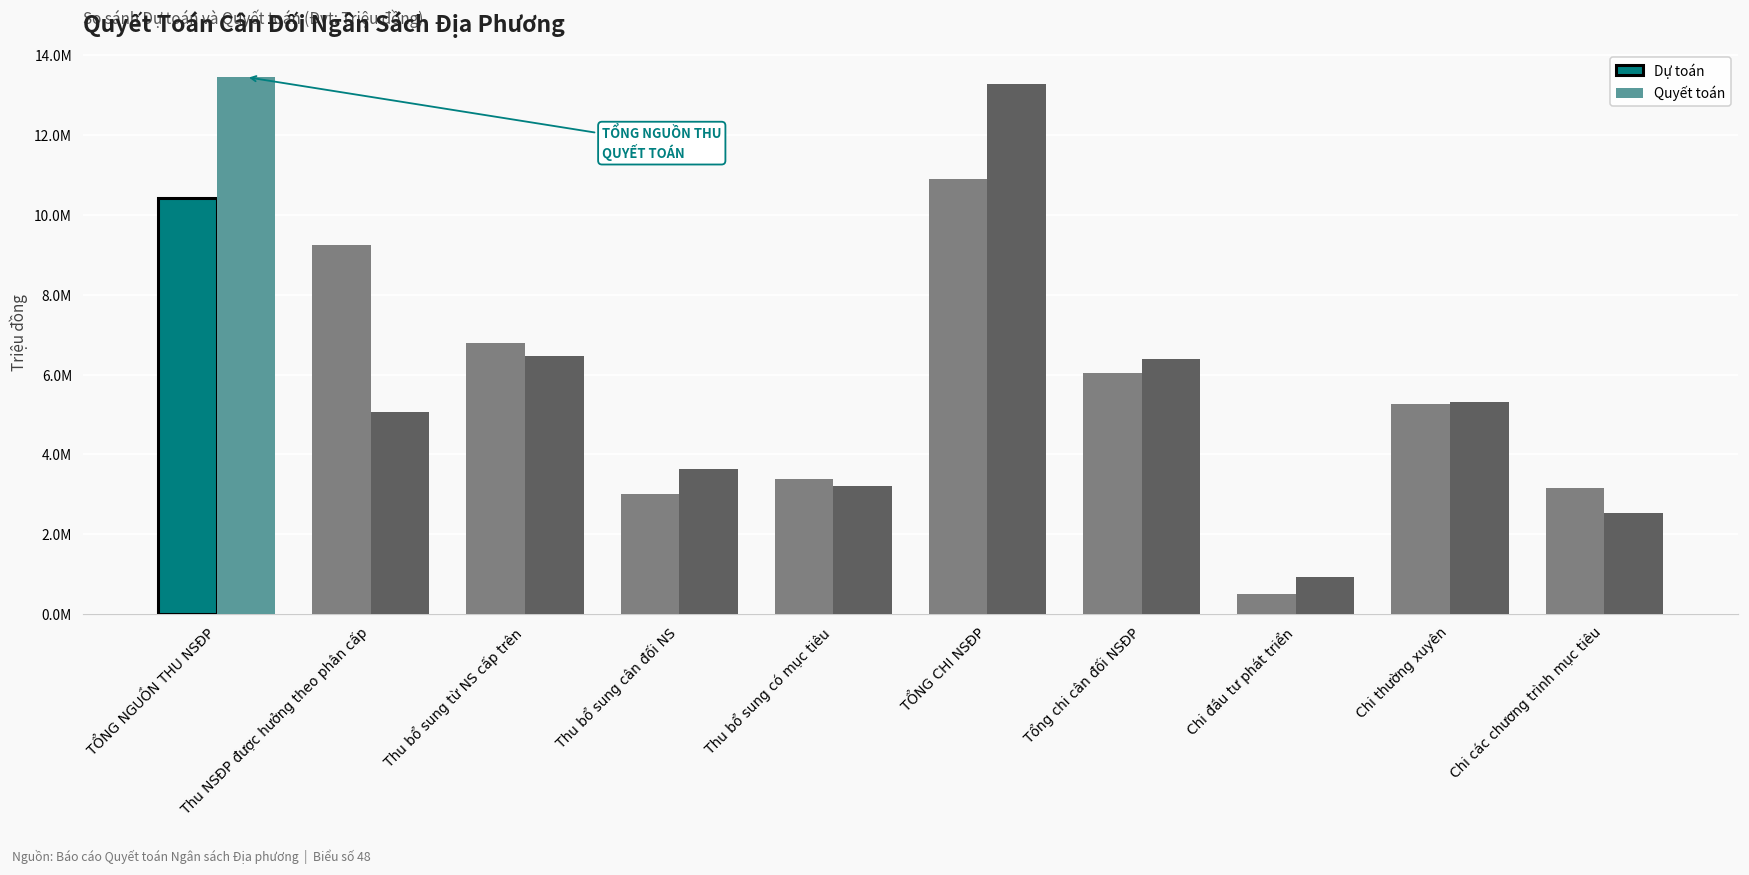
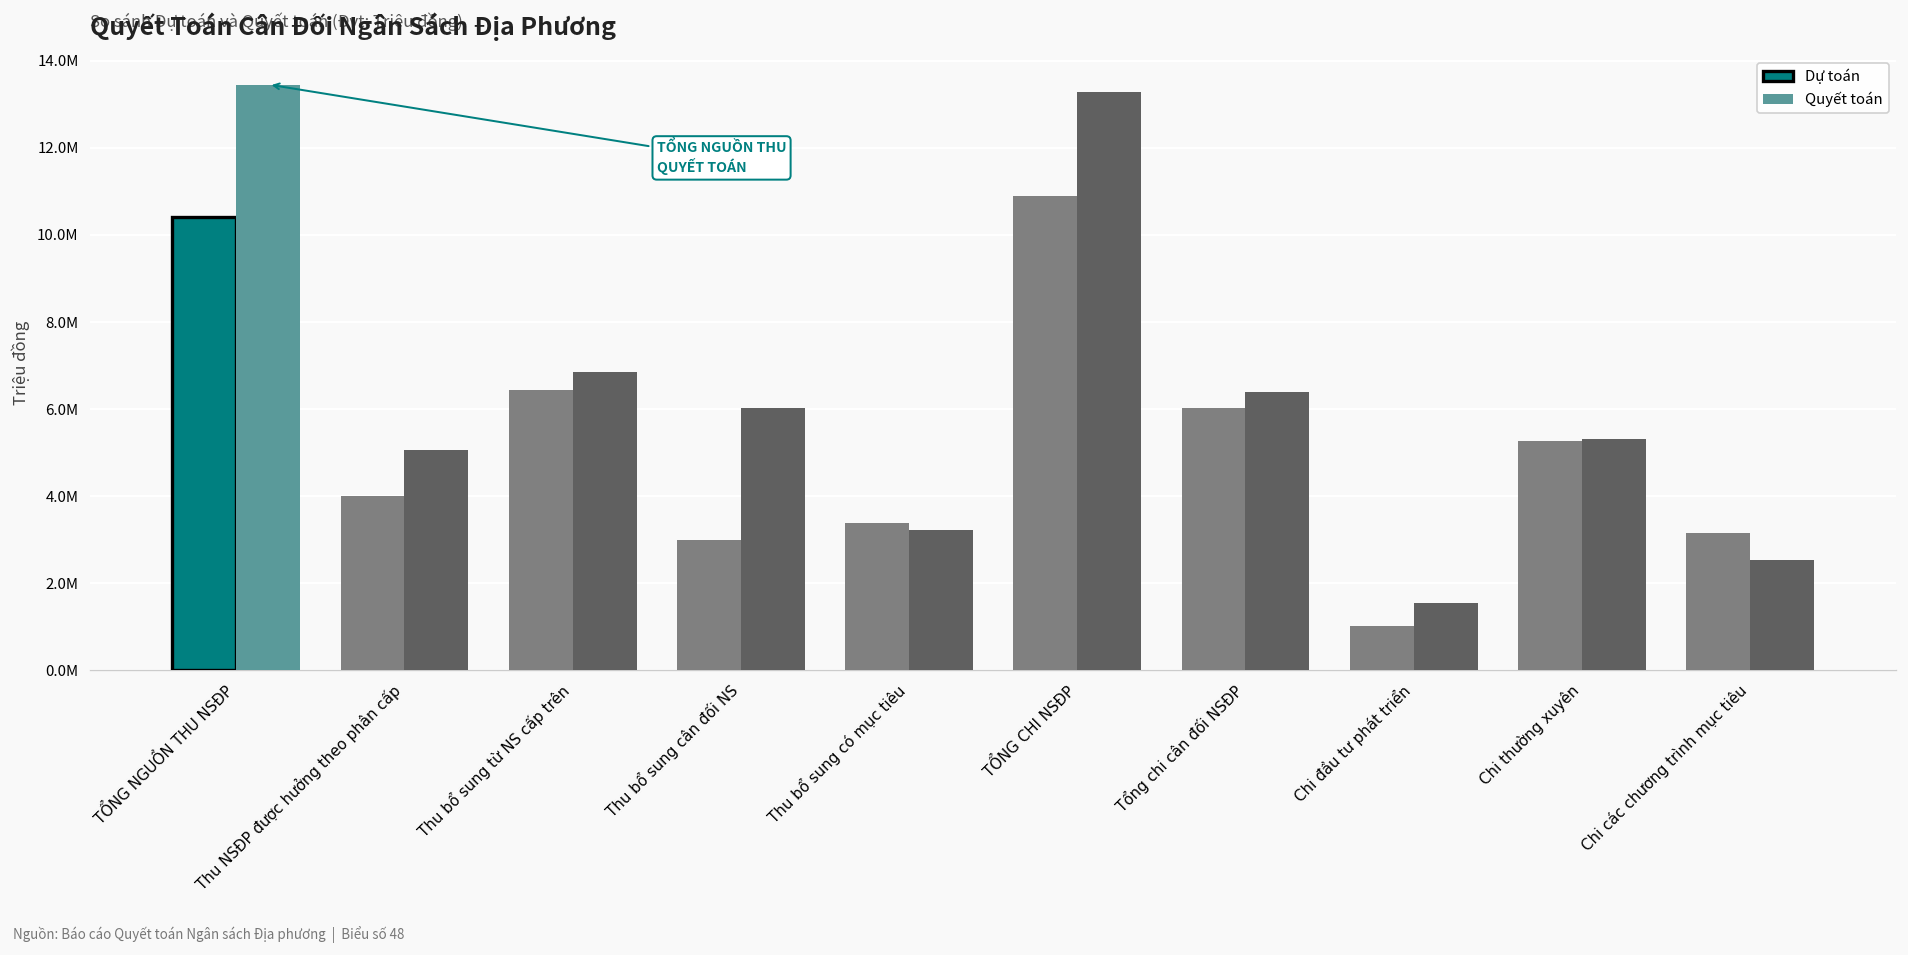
  {
    "Dự toán": {
      "TỔNG NGUỒN THU NSĐP": 10400000,
-     "Thu NSĐP được hưởng theo phân cấp": 9200000,
-     "Thu bổ sung từ NS cấp trên": 6800000,
+     "Thu NSĐP được hưởng theo phân cấp": 4000000,
+     "Thu bổ sung từ NS cấp trên": 6400000,
      "Thu bổ sung cân đối NS": 3000000,
      "Thu bổ sung có mục tiêu": 3400000,
      "TỔNG CHI NSĐP": 10900000,
      "Tổng chi cân đối NSĐP": 6000000,
-     "Chi đầu tư phát triển": 500000,
+     "Chi đầu tư phát triển": 1000000,
      "Chi thường xuyên": 5300000,
      "Chi các chương trình mục tiêu": 3100000
    },
    "Quyết toán": {
      "TỔNG NGUỒN THU NSĐP": 13500000,
      "Thu NSĐP được hưởng theo phân cấp": 5100000,
-     "Thu bổ sung từ NS cấp trên": 6500000,
-     "Thu bổ sung cân đối NS": 3600000,
+     "Thu bổ sung từ NS cấp trên": 6900000,
+     "Thu bổ sung cân đối NS": 6000000,
      "Thu bổ sung có mục tiêu": 3200000,
      "TỔNG CHI NSĐP": 13300000,
      "Tổng chi cân đối NSĐP": 6400000,
-     "Chi đầu tư phát triển": 900000,
+     "Chi đầu tư phát triển": 1500000,
      "Chi thường xuyên": 5300000,
      "Chi các chương trình mục tiêu": 2500000
    }
  }
